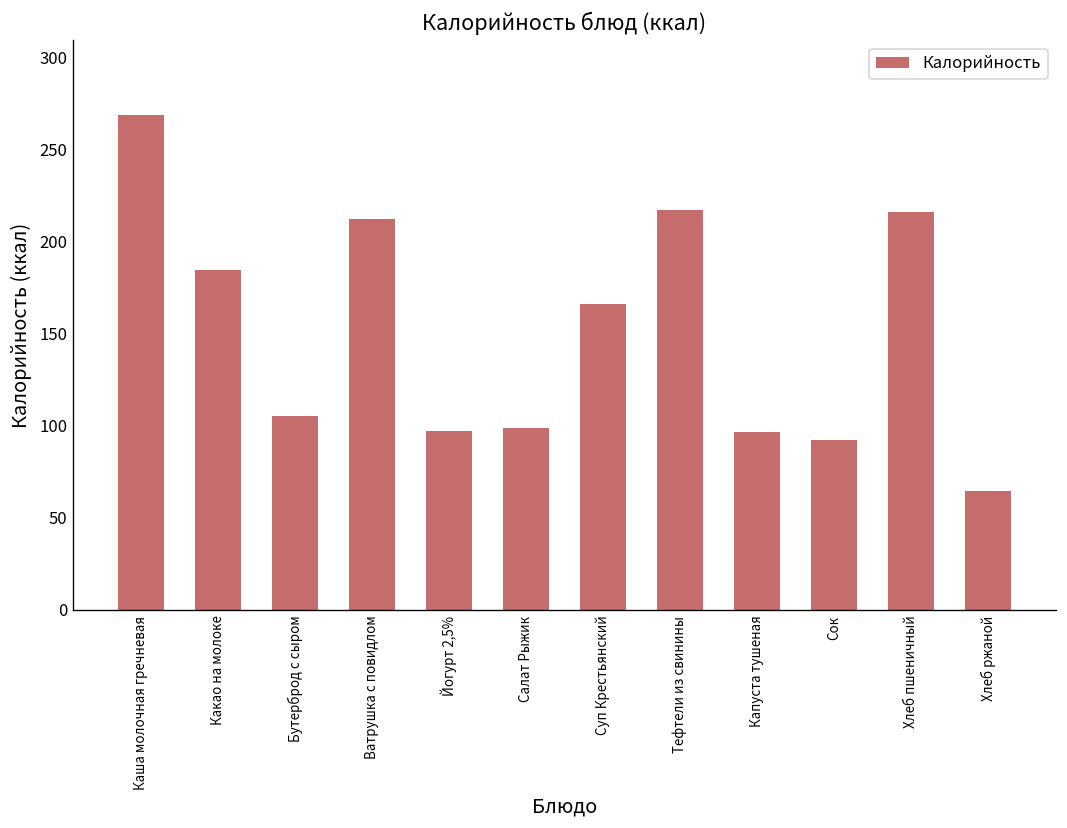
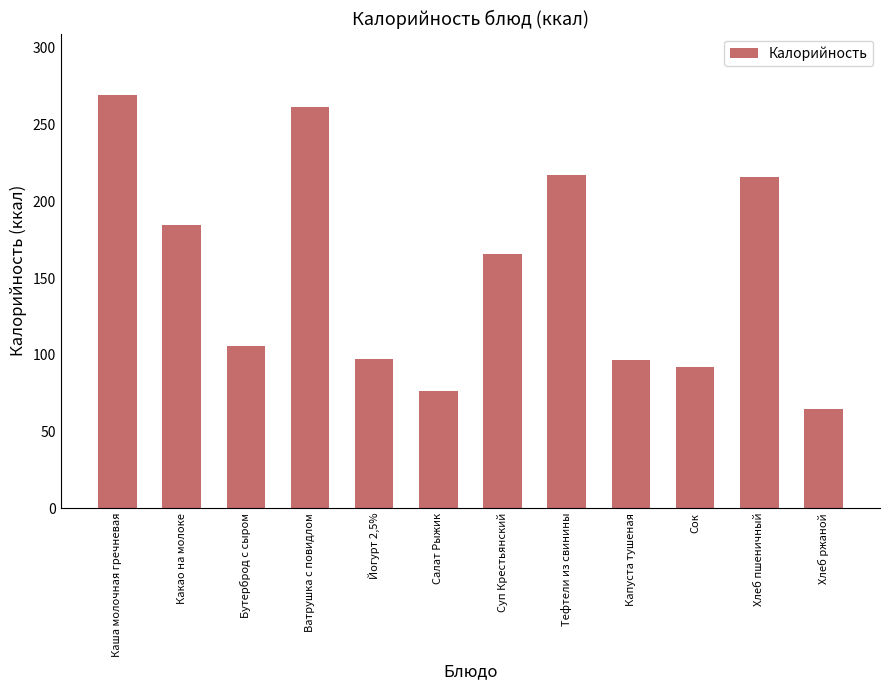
  {
    "Каша молочная гречневая": 269,
    "Какао на молоке": 185,
    "Бутерброд с сыром": 106,
-   "Ватрушка с повидлом": 213,
+   "Ватрушка с повидлом": 262,
    "Йогурт 2,5%": 97,
-   "Салат Рыжик": 99,
+   "Салат Рыжик": 77,
    "Суп Крестьянский": 166,
    "Тефтели из свинины": 217,
    "Капуста тушеная": 97,
    "Сок": 92,
    "Хлеб пшеничный": 216,
    "Хлеб ржаной": 64
  }
